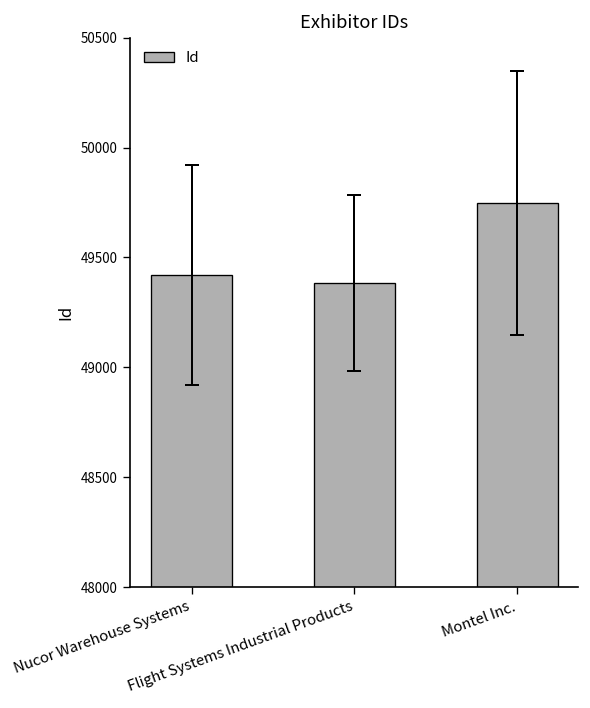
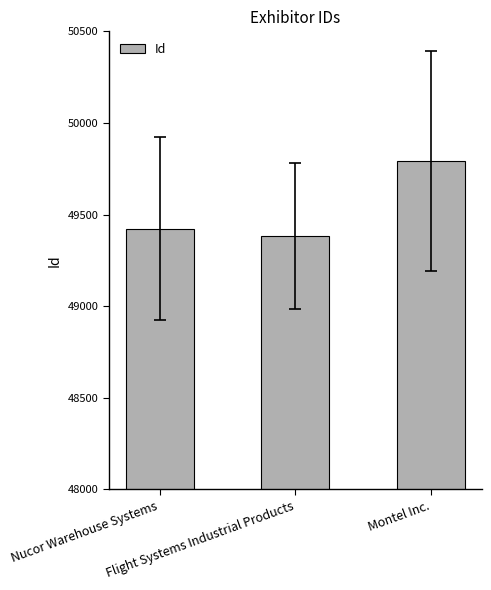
  {
    "Id": {
      "Nucor Warehouse Systems": 49420,
      "Flight Systems Industrial Products": 49380,
-     "Montel Inc.": 49750
+     "Montel Inc.": 49790
    }
  }
